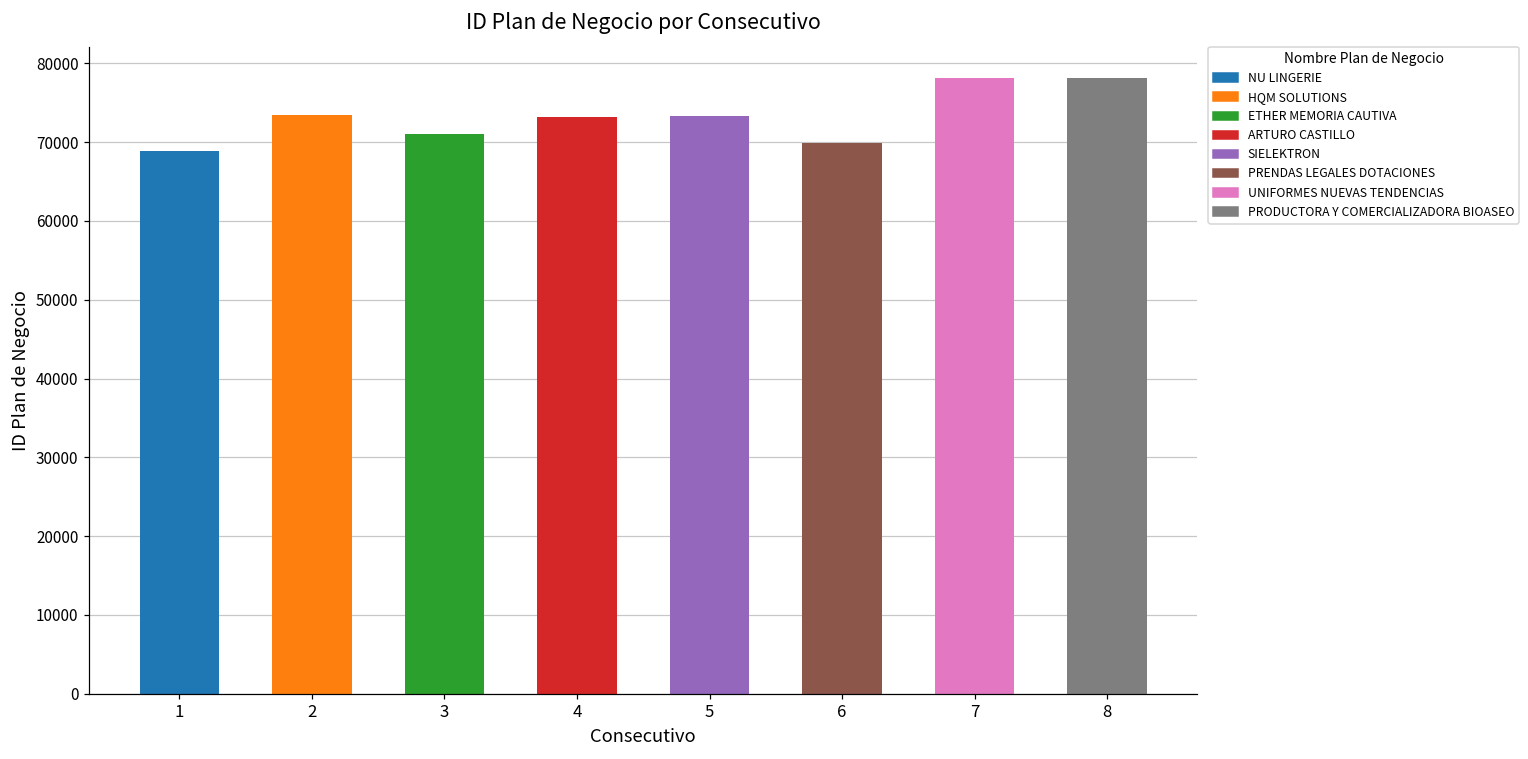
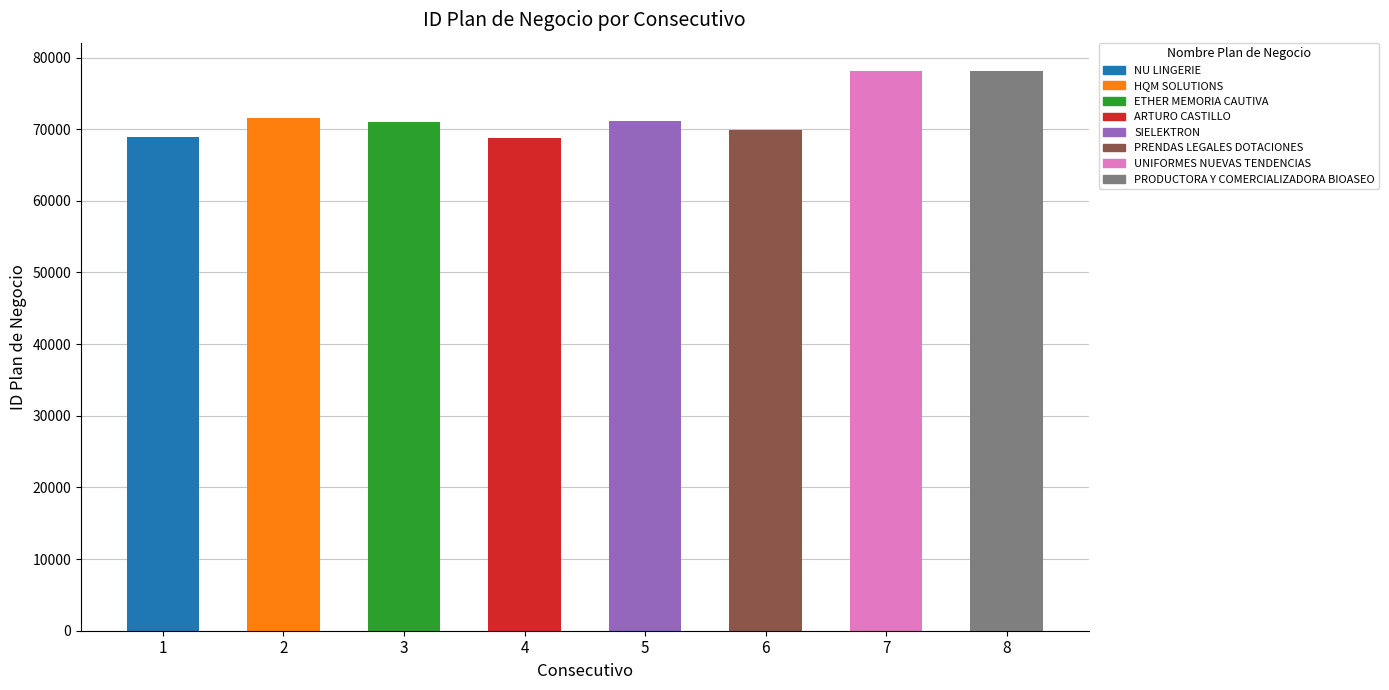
  {
    "1": 69000,
-   "2": 73000,
+   "2": 72000,
    "3": 71000,
-   "4": 73000,
-   "5": 73000,
+   "4": 69000,
+   "5": 71000,
    "6": 70000,
    "7": 78000,
    "8": 78000
  }
